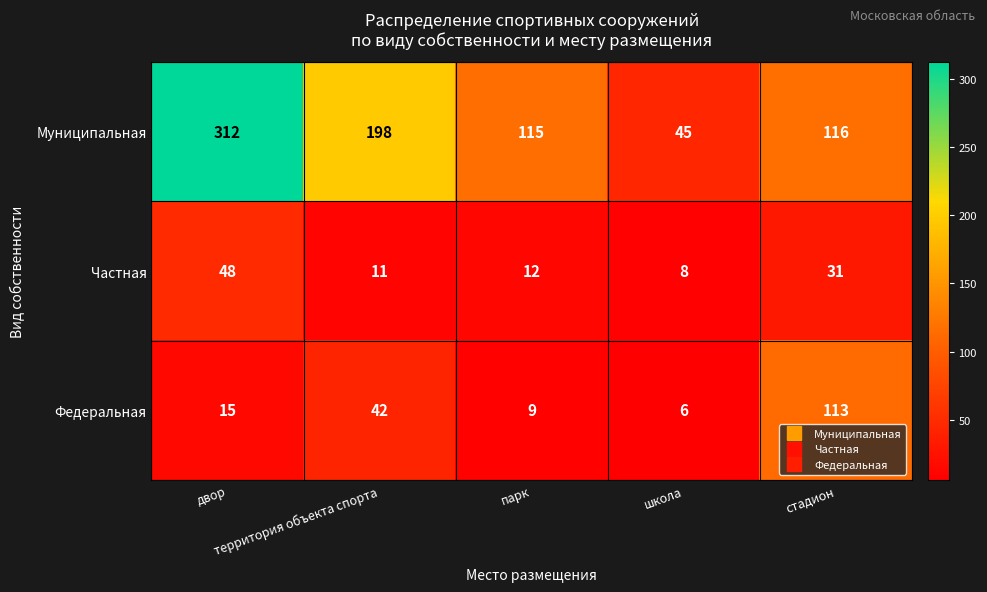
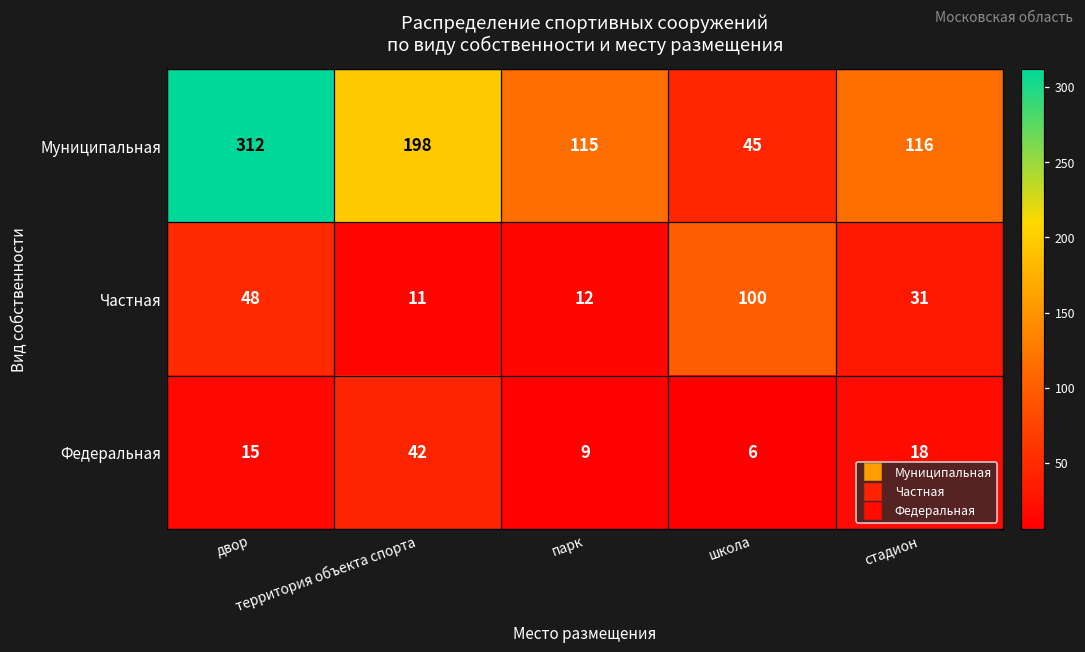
  {
    "Муниципальная": {
      "двор": 312,
      "территория объекта спорта": 198,
      "парк": 115,
      "школа": 45,
      "стадион": 116
    },
    "Частная": {
      "двор": 48,
      "территория объекта спорта": 11,
      "парк": 12,
-     "школа": 8,
+     "школа": 100,
      "стадион": 31
    },
    "Федеральная": {
      "двор": 15,
      "территория объекта спорта": 42,
      "парк": 9,
      "школа": 6,
-     "стадион": 113
+     "стадион": 18
    }
  }
